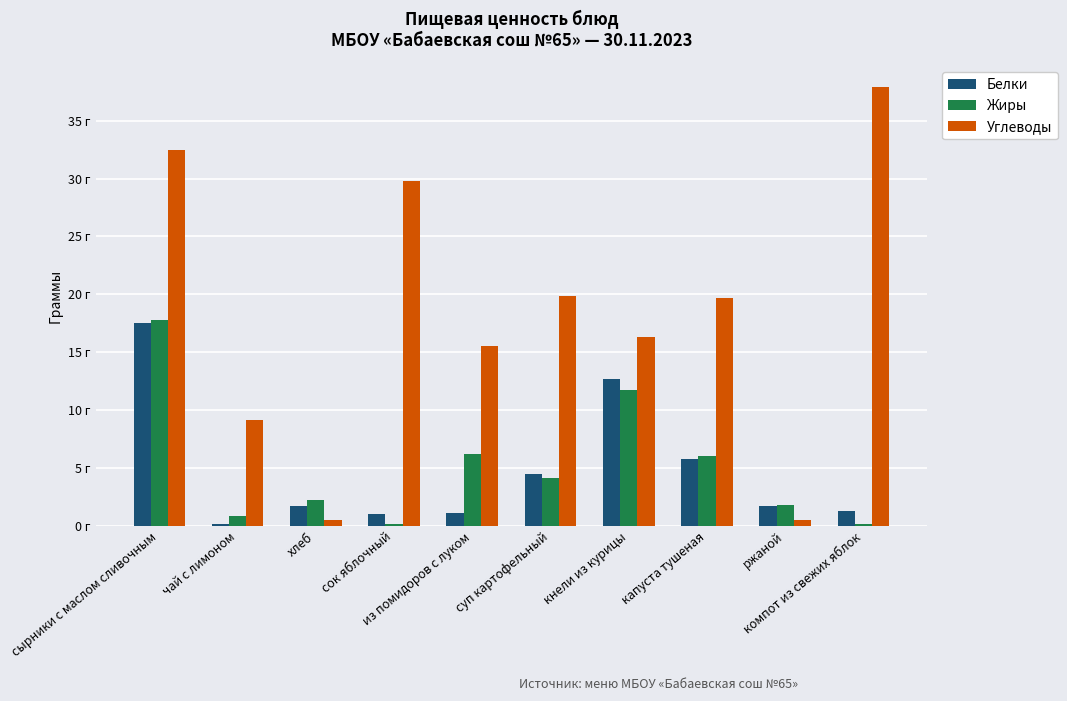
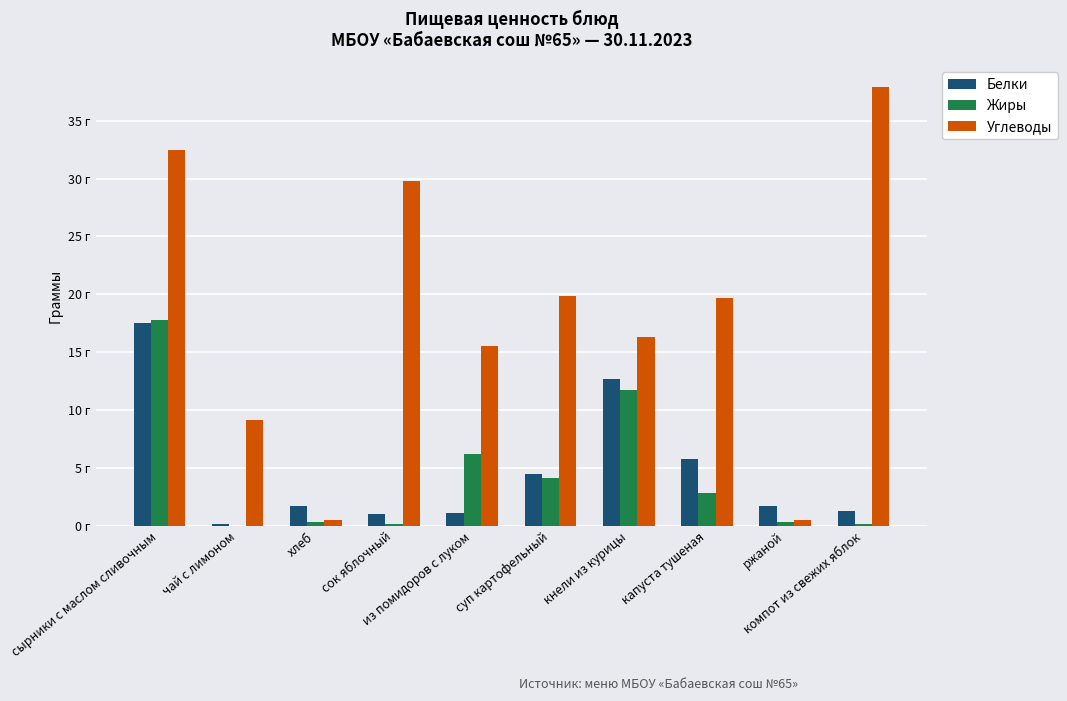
  {
    "Белки": {
      "сырники с маслом сливочным": "17.5 г",
      "хлеб": "1.7 г",
      "сок яблочный": "1.0 г",
      "из помидоров с луком": "1.1 г",
      "суп картофельный": "4.5 г",
      "кнели из курицы": "12.7 г",
      "капуста тушеная": "5.8 г",
      "ржаной": "1.7 г",
      "компот из свежих яблок": "1.3 г"
    },
    "Жиры": {
      "сырники с маслом сливочным": "17.8 г",
-     "чай с лимоном": "0.8 г",
-     "хлеб": "2.3 г",
+     "чай с лимоном": "0.0 г",
+     "хлеб": "0.3 г",
      "из помидоров с луком": "6.2 г",
      "суп картофельный": "4.2 г",
      "кнели из курицы": "11.7 г",
-     "капуста тушеная": "6.0 г",
-     "ржаной": "1.8 г"
+     "капуста тушеная": "2.8 г",
+     "ржаной": "0.3 г"
    },
    "Углеводы": {
      "сырники с маслом сливочным": "32.5 г",
      "чай с лимоном": "9.1 г",
      "хлеб": "0.5 г",
      "сок яблочный": "29.8 г",
      "из помидоров с луком": "15.6 г",
      "суп картофельный": "19.9 г",
      "кнели из курицы": "16.3 г",
      "капуста тушеная": "19.7 г",
      "ржаной": "0.5 г",
      "компот из свежих яблок": "37.9 г"
    }
  }
